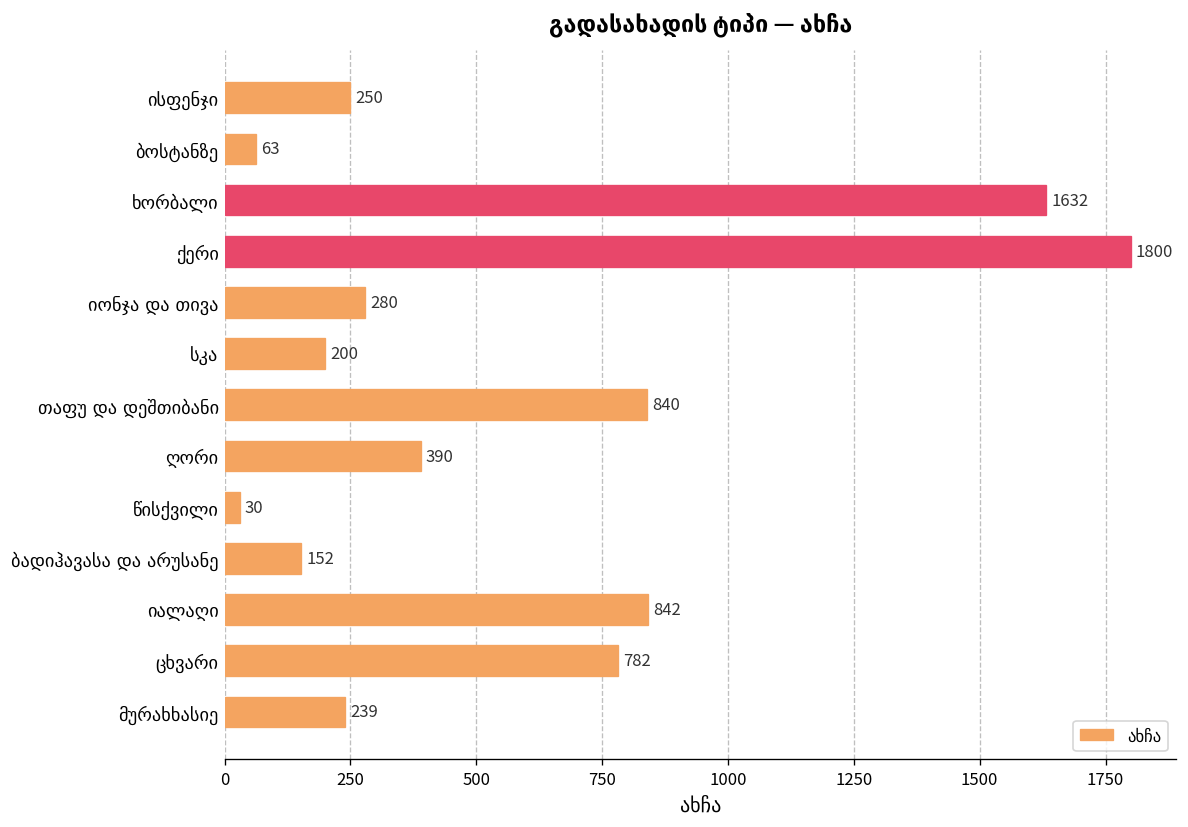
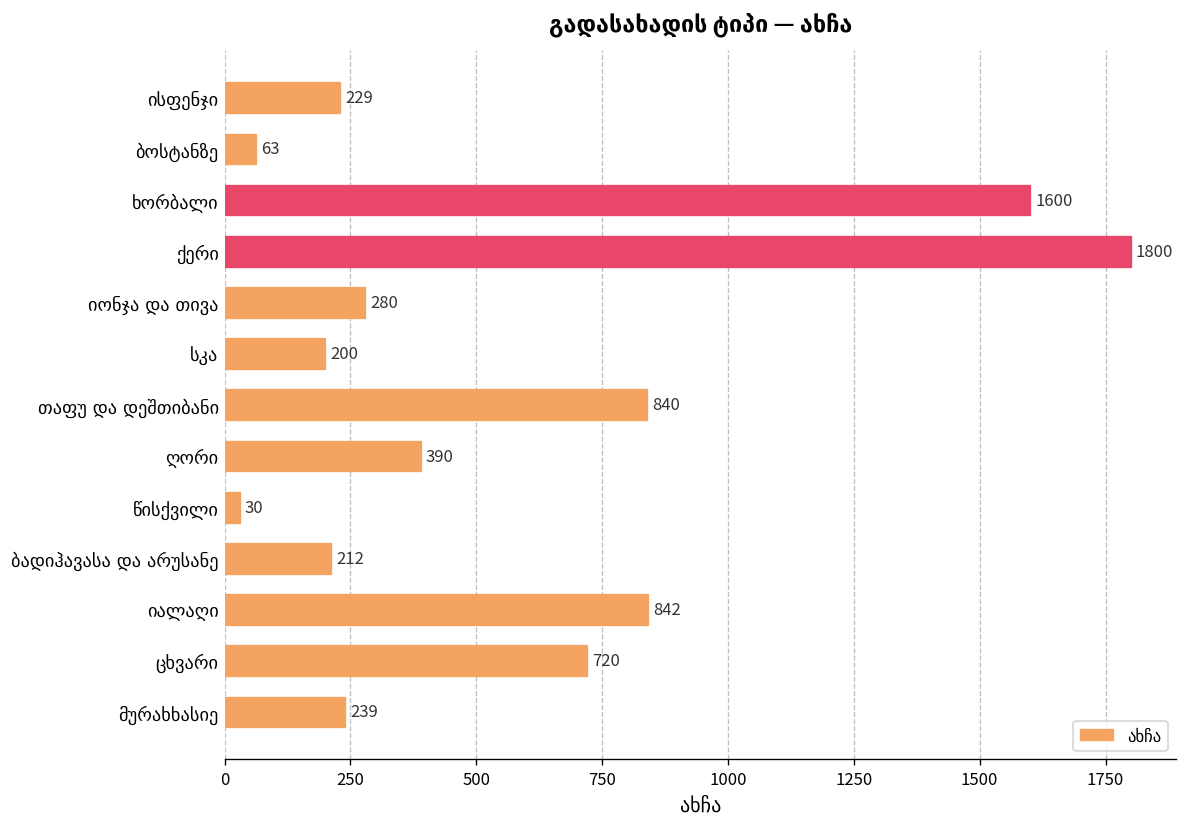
  {
-   "ისფენჯი": 250,
+   "ისფენჯი": 229,
    "ბოსტანზე": 63,
-   "ხორბალი": 1632,
+   "ხორბალი": 1600,
    "ქერი": 1800,
    "იონჯა და თივა": 280,
    "სკა": 200,
    "თაფუ და დეშთიბანი": 840,
    "ღორი": 390,
    "წისქვილი": 30,
-   "ბადიჰავასა და არუსანე": 152,
+   "ბადიჰავასა და არუსანე": 212,
    "იალაღი": 842,
-   "ცხვარი": 782,
+   "ცხვარი": 720,
    "მურახხასიე": 239
  }
